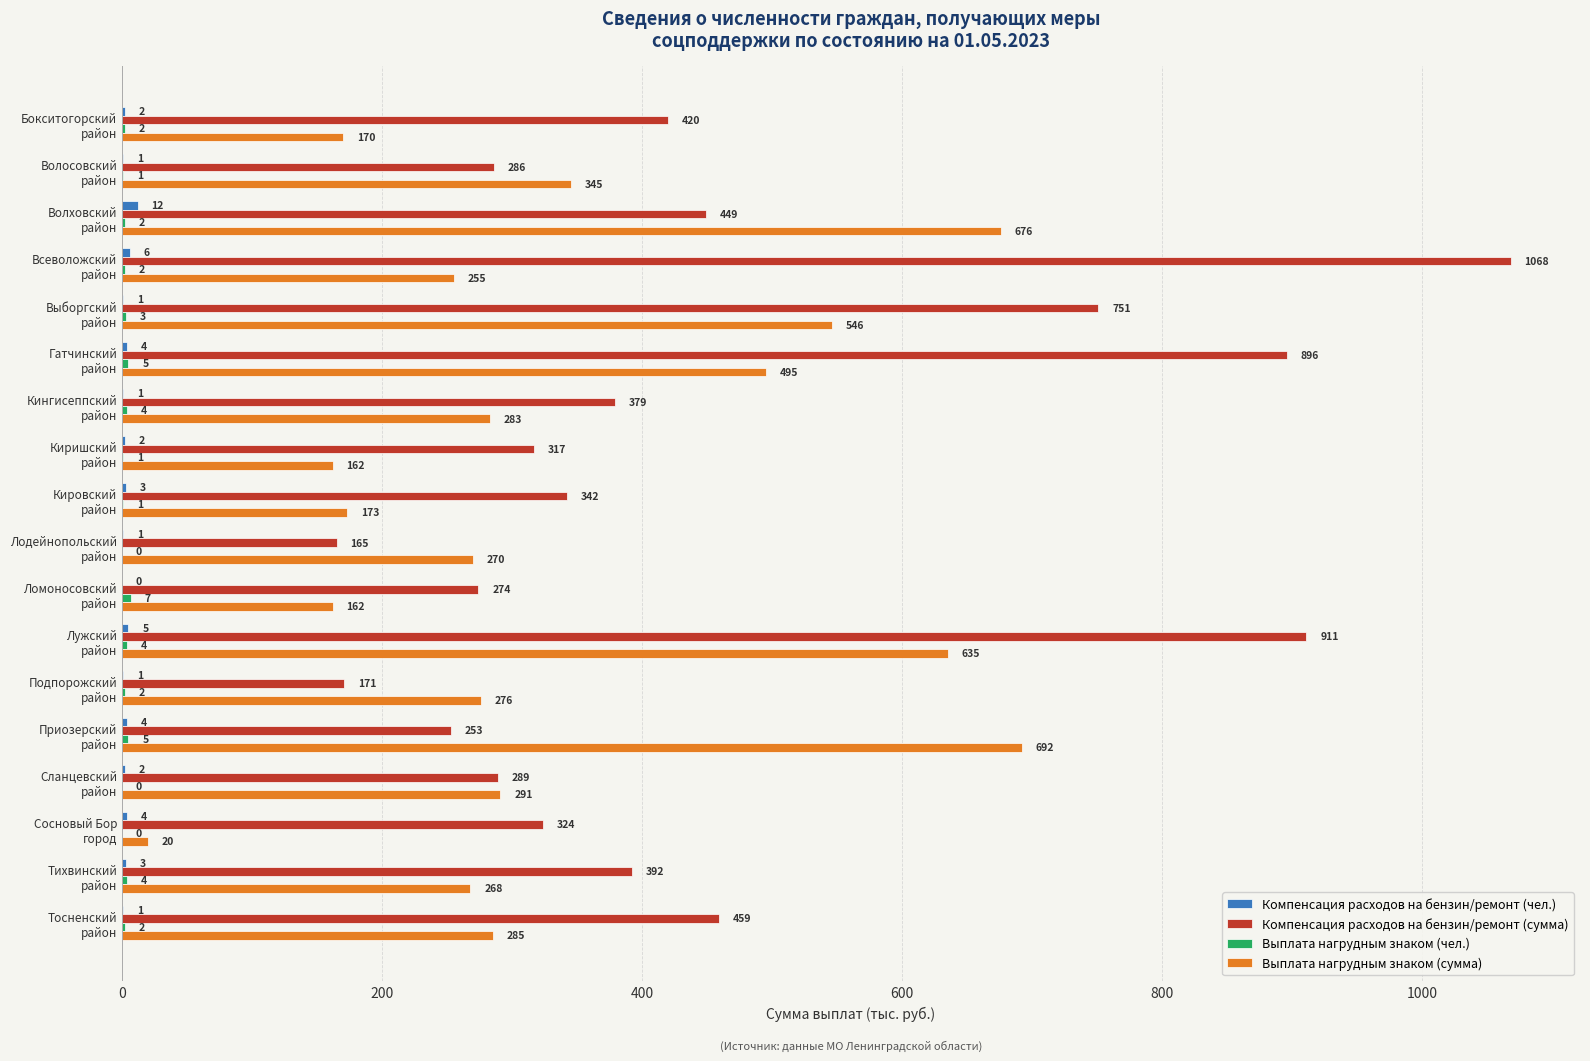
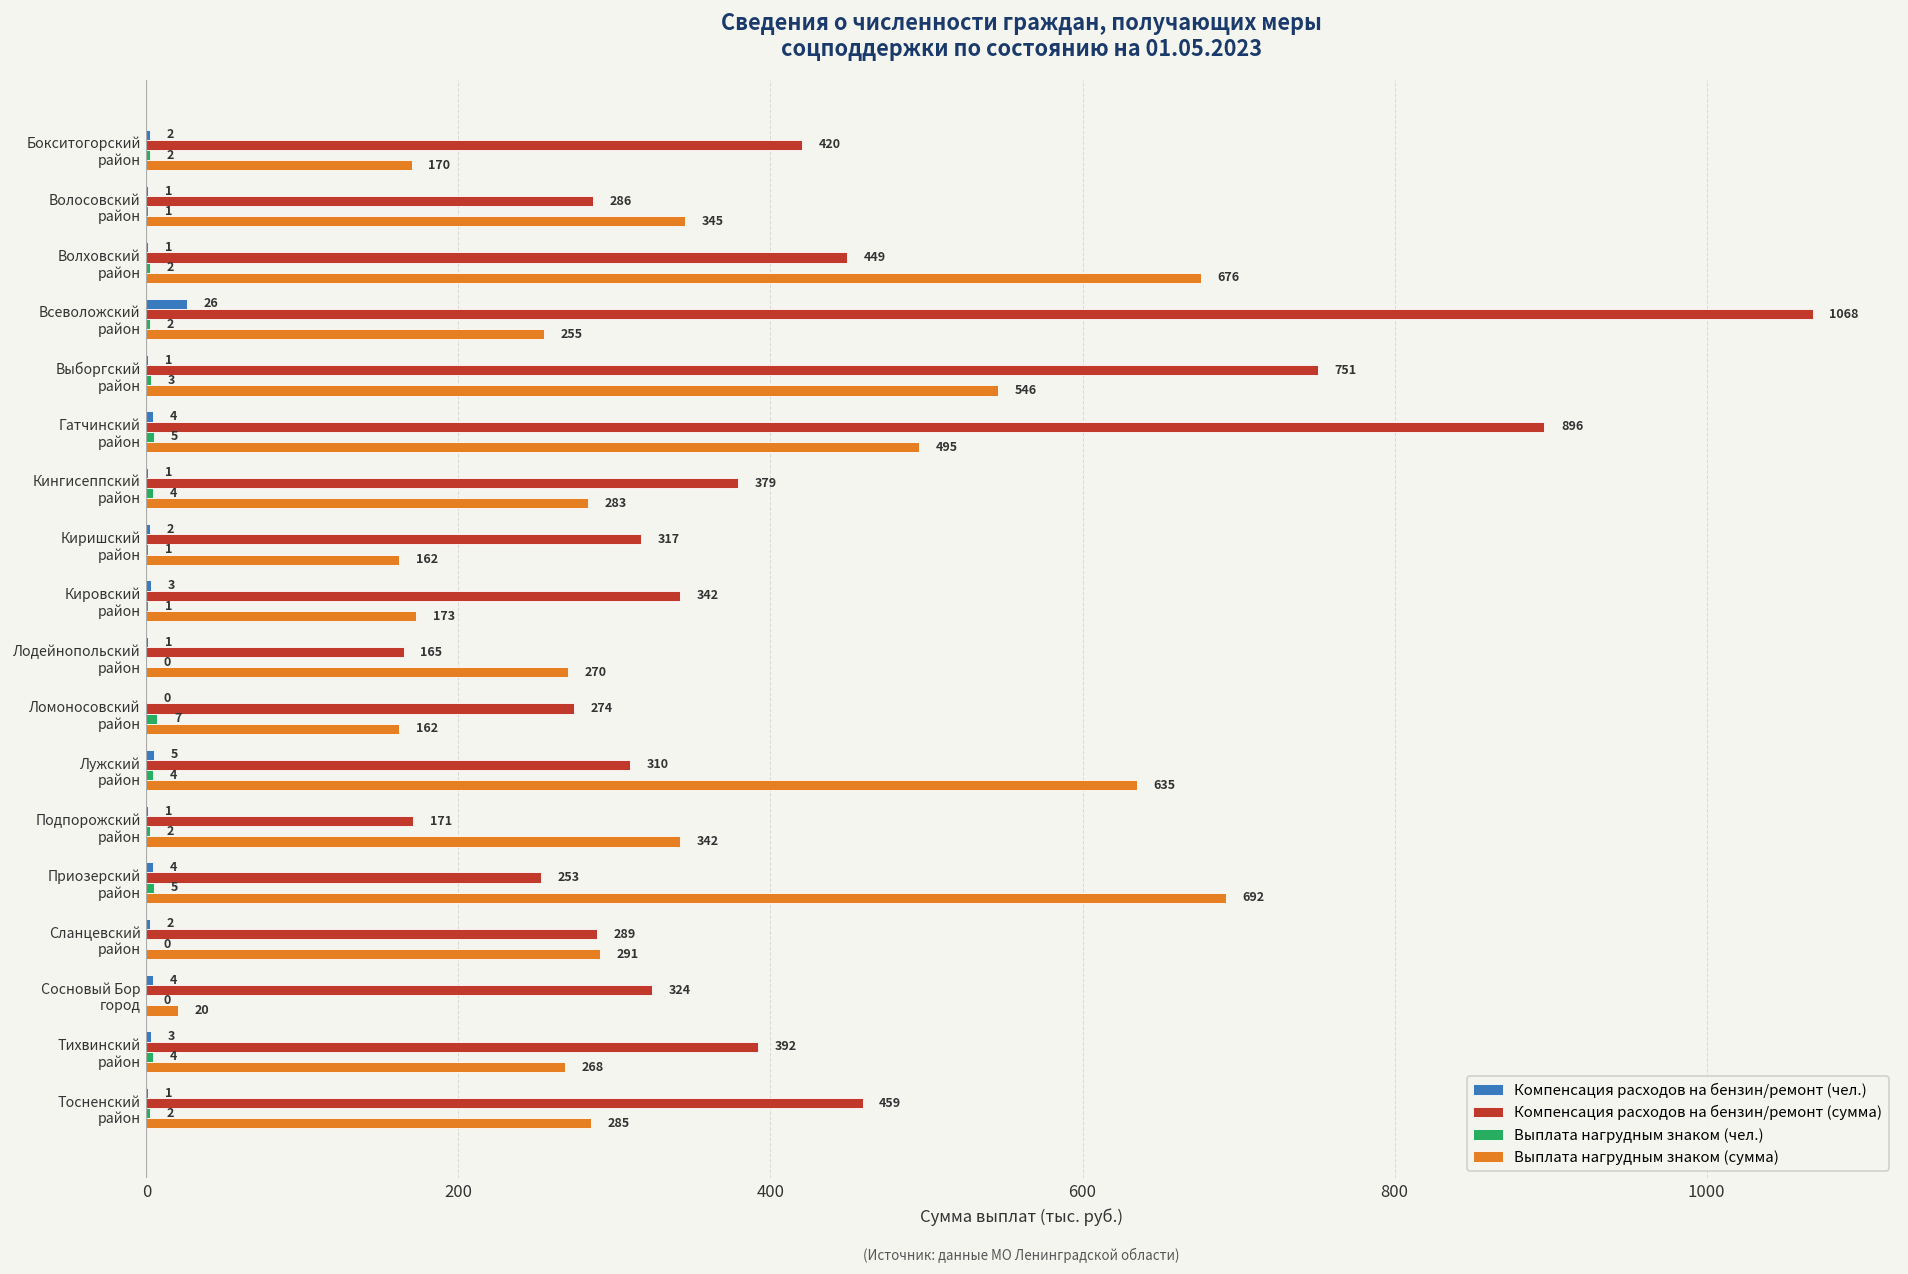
  {
    "Компенсация расходов на бензин/ремонт (чел.)": {
      "Бокситогорский район": 2,
      "Волосовский район": 1,
-     "Волховский район": 12,
-     "Всеволожский район": 6,
+     "Волховский район": 1,
+     "Всеволожский район": 26,
      "Выборгский район": 1,
      "Гатчинский район": 4,
      "Кингисеппский район": 1,
      "Киришский район": 2,
      "Кировский район": 3,
      "Лодейнопольский район": 1,
      "Ломоносовский район": 0,
      "Лужский район": 5,
      "Подпорожский район": 1,
      "Приозерский район": 4,
      "Сланцевский район": 2,
      "Сосновый Бор город": 4,
      "Тихвинский район": 3,
      "Тосненский район": 1
    },
    "Компенсация расходов на бензин/ремонт (сумма)": {
      "Бокситогорский район": 420,
      "Волосовский район": 286,
      "Волховский район": 449,
      "Всеволожский район": 1068,
      "Выборгский район": 751,
      "Гатчинский район": 896,
      "Кингисеппский район": 379,
      "Киришский район": 317,
      "Кировский район": 342,
      "Лодейнопольский район": 165,
      "Ломоносовский район": 274,
-     "Лужский район": 911,
+     "Лужский район": 310,
      "Подпорожский район": 171,
      "Приозерский район": 253,
      "Сланцевский район": 289,
      "Сосновый Бор город": 324,
      "Тихвинский район": 392,
      "Тосненский район": 459
    },
    "Выплата нагрудным знаком (чел.)": {
      "Бокситогорский район": 2,
      "Волосовский район": 1,
      "Волховский район": 2,
      "Всеволожский район": 2,
      "Выборгский район": 3,
      "Гатчинский район": 5,
      "Кингисеппский район": 4,
      "Киришский район": 1,
      "Кировский район": 1,
      "Лодейнопольский район": 0,
      "Ломоносовский район": 7,
      "Лужский район": 4,
      "Подпорожский район": 2,
      "Приозерский район": 5,
      "Сланцевский район": 0,
      "Сосновый Бор город": 0,
      "Тихвинский район": 4,
      "Тосненский район": 2
    },
    "Выплата нагрудным знаком (сумма)": {
      "Бокситогорский район": 170,
      "Волосовский район": 345,
      "Волховский район": 676,
      "Всеволожский район": 255,
      "Выборгский район": 546,
      "Гатчинский район": 495,
      "Кингисеппский район": 283,
      "Киришский район": 162,
      "Кировский район": 173,
      "Лодейнопольский район": 270,
      "Ломоносовский район": 162,
      "Лужский район": 635,
-     "Подпорожский район": 276,
+     "Подпорожский район": 342,
      "Приозерский район": 692,
      "Сланцевский район": 291,
      "Сосновый Бор город": 20,
      "Тихвинский район": 268,
      "Тосненский район": 285
    }
  }
